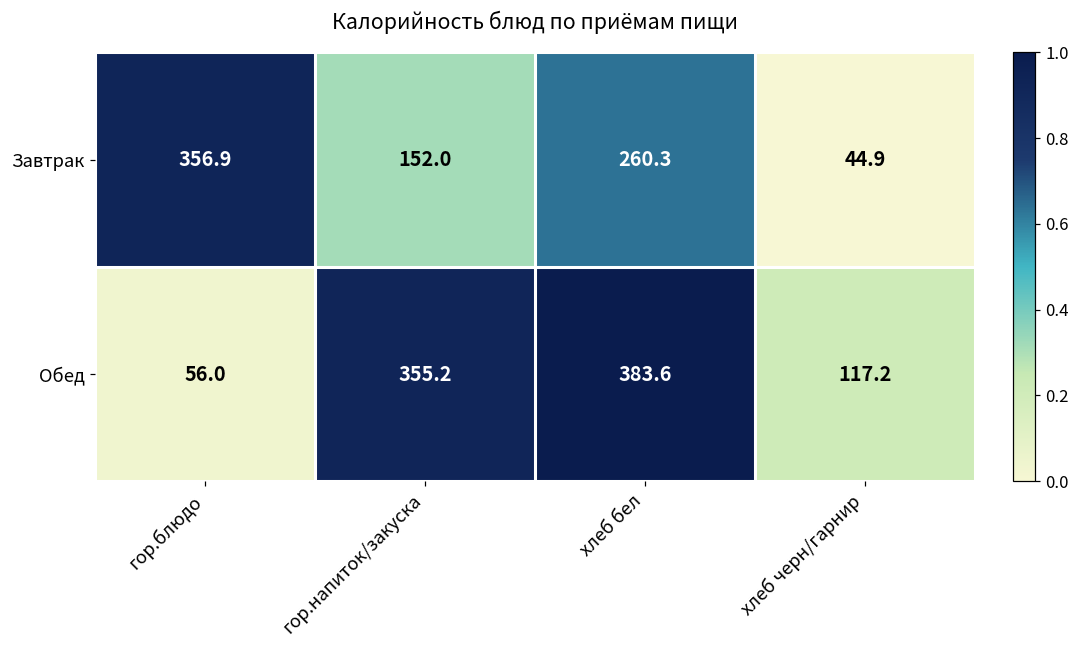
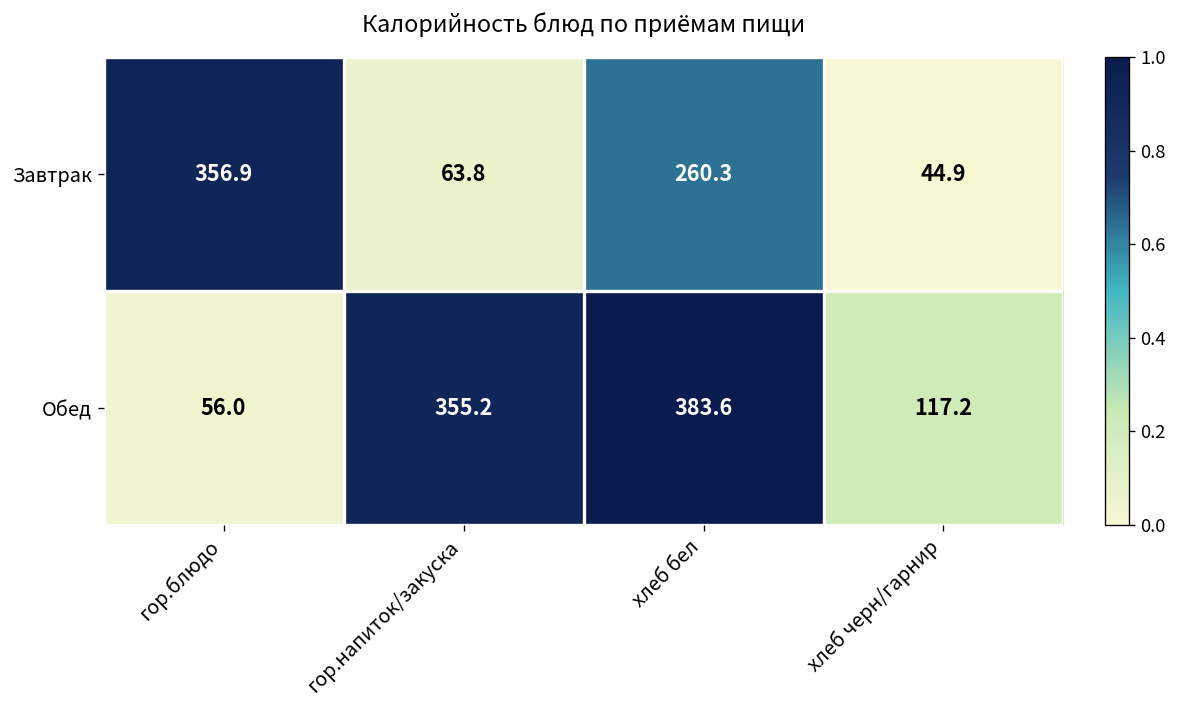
  {
    "Завтрак": {
      "гор.блюдо": 356.9,
-     "гор.напиток/закуска": 152.0,
+     "гор.напиток/закуска": 63.8,
      "хлеб бел": 260.3,
      "хлеб черн/гарнир": 44.9
    },
    "Обед": {
      "гор.блюдо": 56.0,
      "гор.напиток/закуска": 355.2,
      "хлеб бел": 383.6,
      "хлеб черн/гарнир": 117.2
    }
  }
